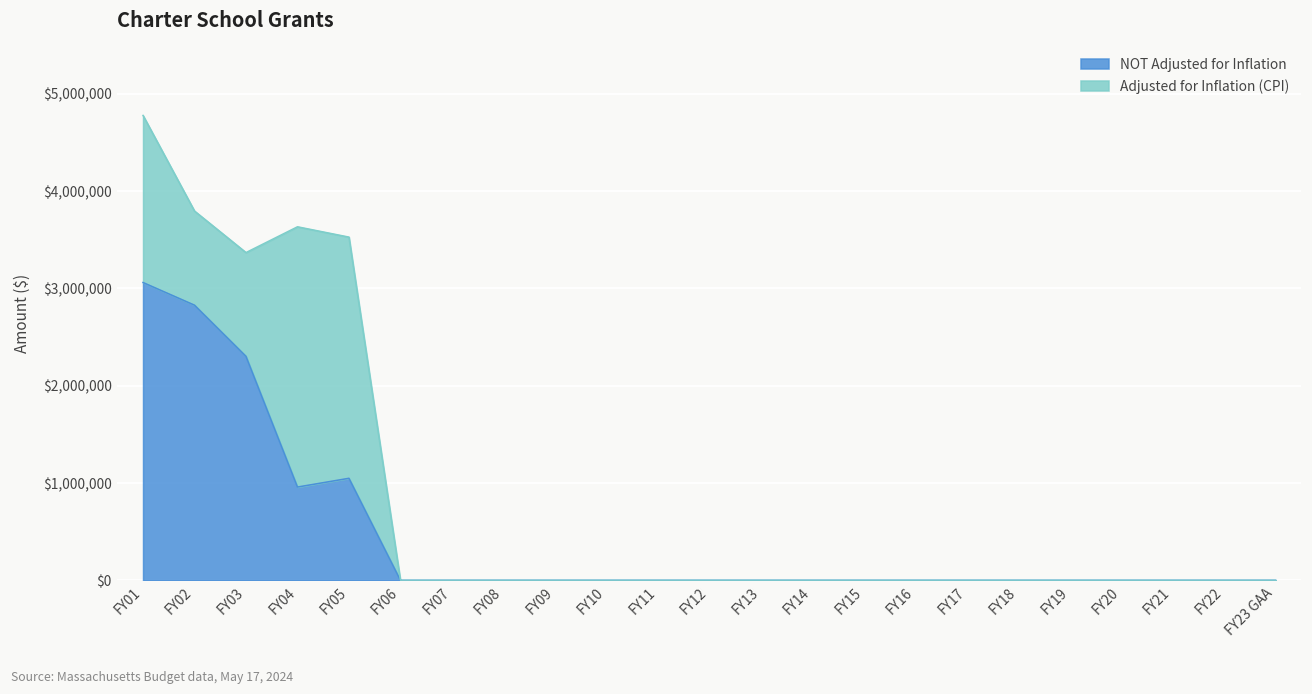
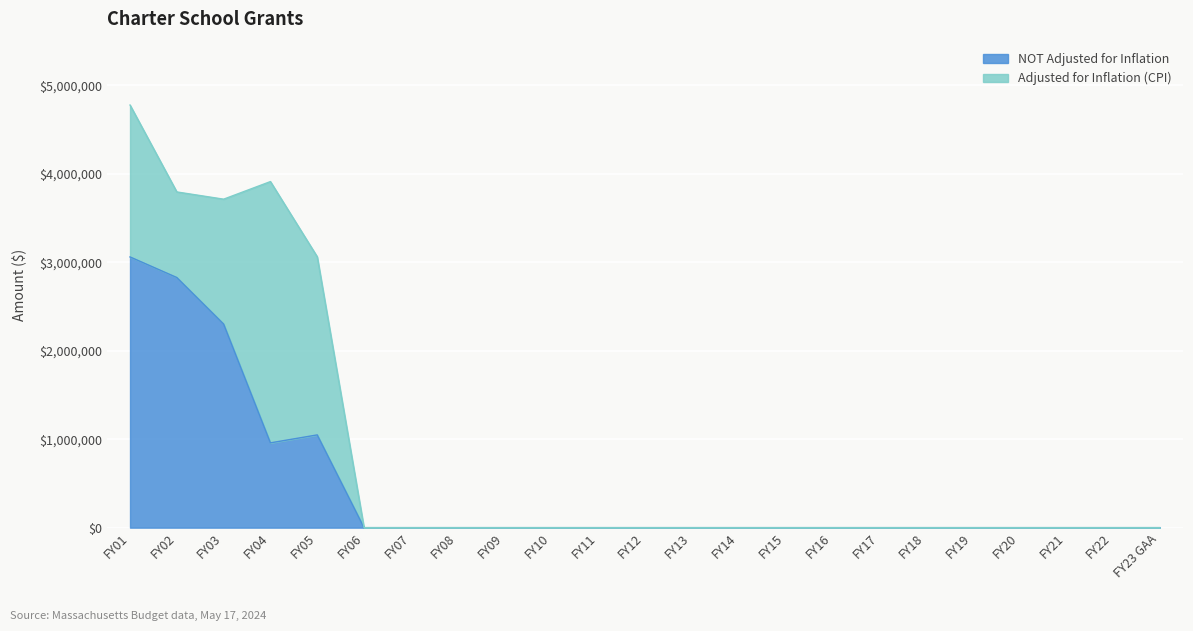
  {
    "NOT Adjusted for Inflation": {
      "FY01": "$3,100,000",
      "FY02": "$2,800,000",
      "FY03": "$2,300,000",
      "FY04": "$1,000,000",
      "FY05": "$1,000,000"
    },
    "Adjusted for Inflation (CPI)": {
      "FY01": "$4,800,000",
      "FY02": "$3,800,000",
-     "FY03": "$3,400,000",
-     "FY04": "$3,600,000",
-     "FY05": "$3,500,000"
+     "FY03": "$3,700,000",
+     "FY04": "$3,900,000",
+     "FY05": "$3,100,000"
    }
  }
